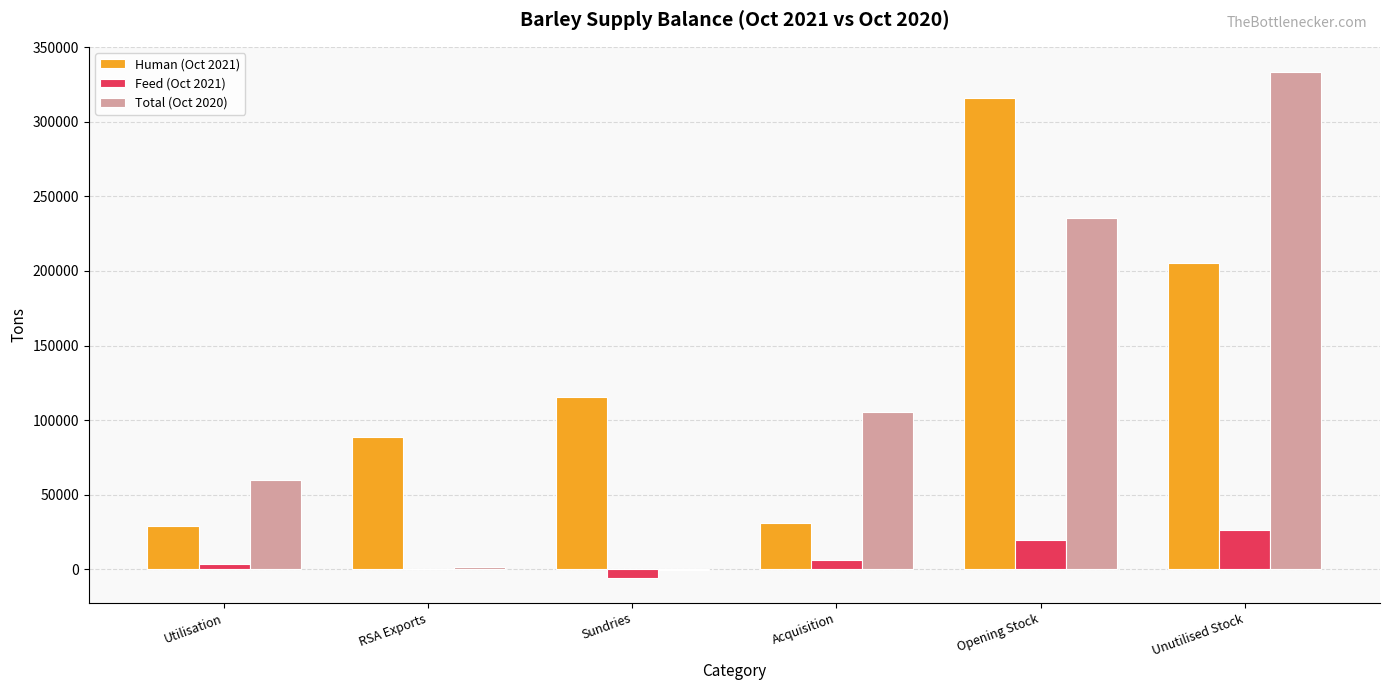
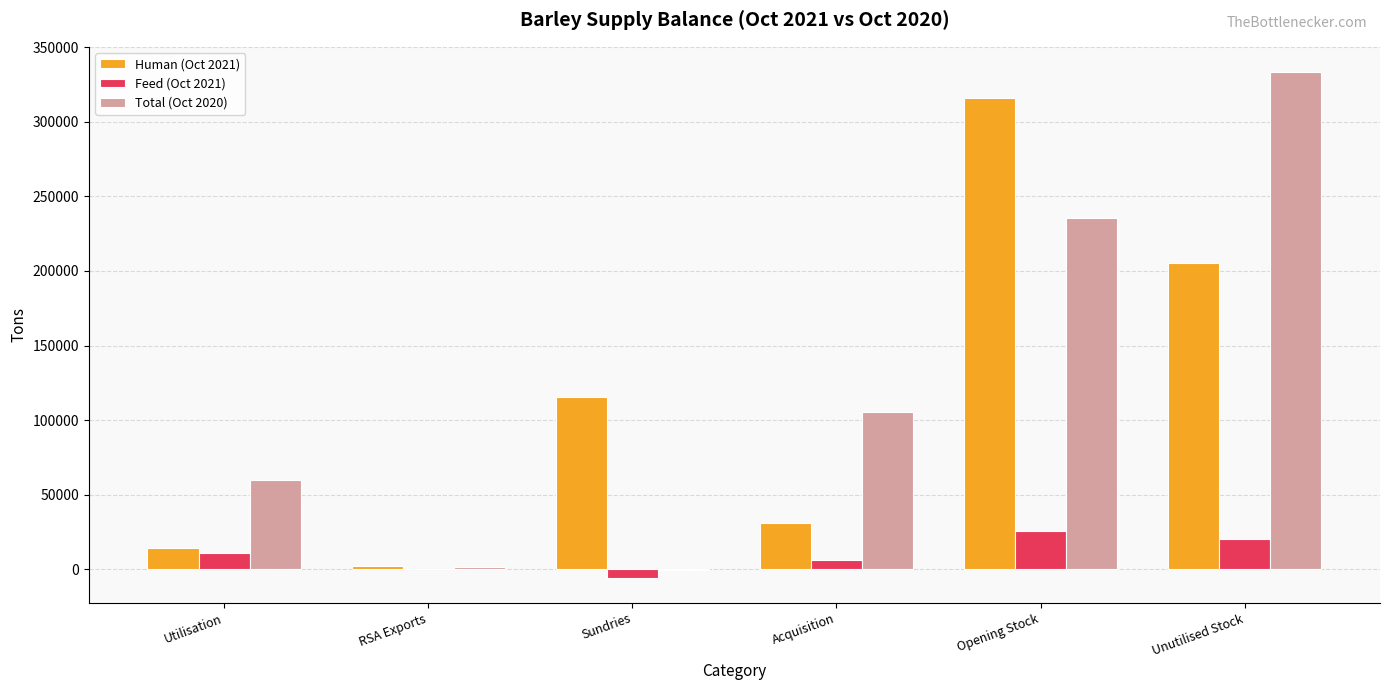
  {
    "Human (Oct 2021)": {
-     "Utilisation": 29000,
-     "RSA Exports": 88000,
+     "Utilisation": 14000,
+     "RSA Exports": 2000,
      "Sundries": 115000,
      "Acquisition": 31000,
      "Opening Stock": 316000,
      "Unutilised Stock": 205000
    },
    "Feed (Oct 2021)": {
-     "Utilisation": 4000,
+     "Utilisation": 11000,
      "Sundries": -6000,
      "Acquisition": 6000,
-     "Opening Stock": 20000,
-     "Unutilised Stock": 27000
+     "Opening Stock": 26000,
+     "Unutilised Stock": 20000
    },
    "Total (Oct 2020)": {
      "Utilisation": 60000,
      "Acquisition": 105000,
      "Opening Stock": 236000,
      "Unutilised Stock": 333000
    }
  }
